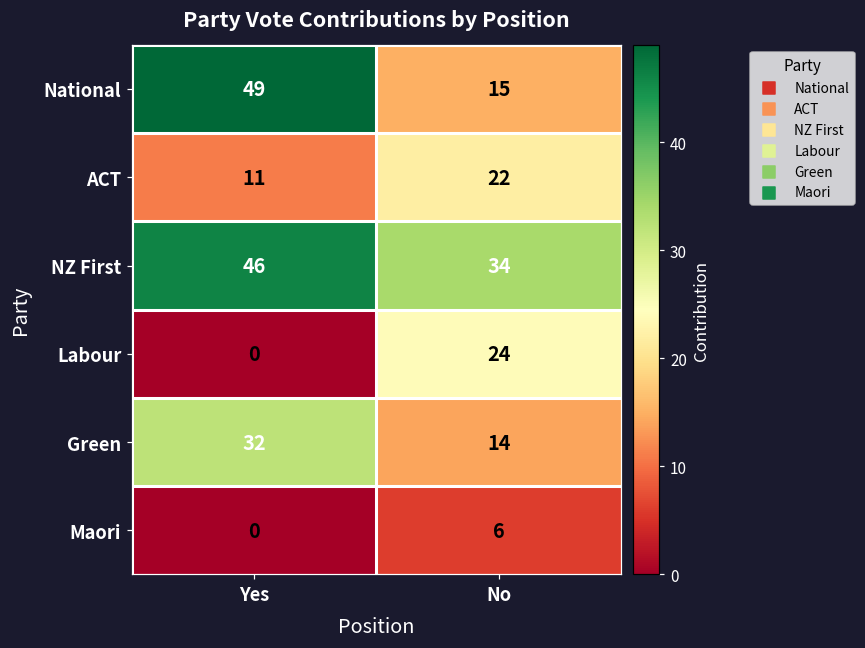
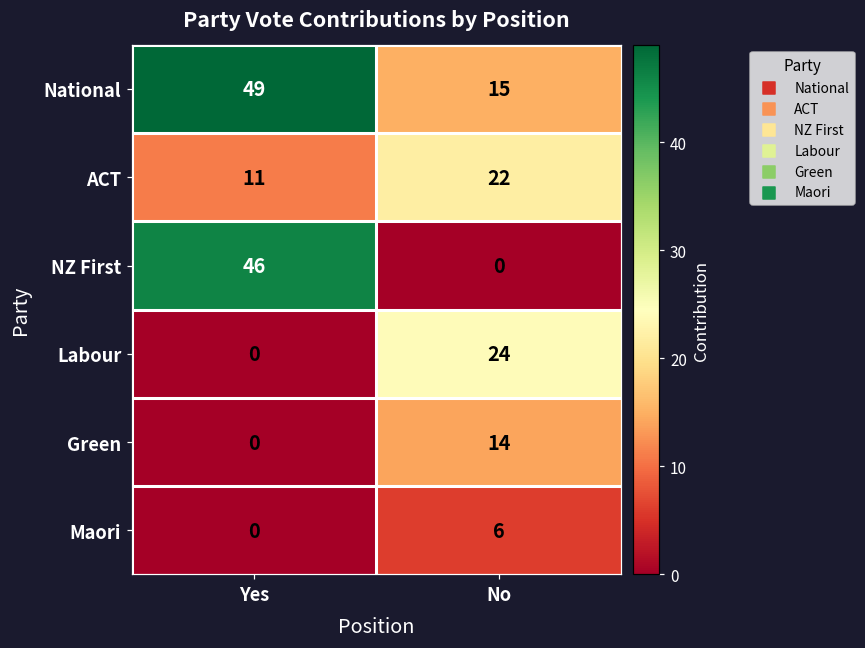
  {
    "National": {
      "Yes": 49,
      "No": 15
    },
    "ACT": {
      "Yes": 11,
      "No": 22
    },
    "NZ First": {
      "Yes": 46,
-     "No": 34
+     "No": 0
    },
    "Labour": {
      "Yes": 0,
      "No": 24
    },
    "Green": {
-     "Yes": 32,
+     "Yes": 0,
      "No": 14
    },
    "Maori": {
      "Yes": 0,
      "No": 6
    }
  }
